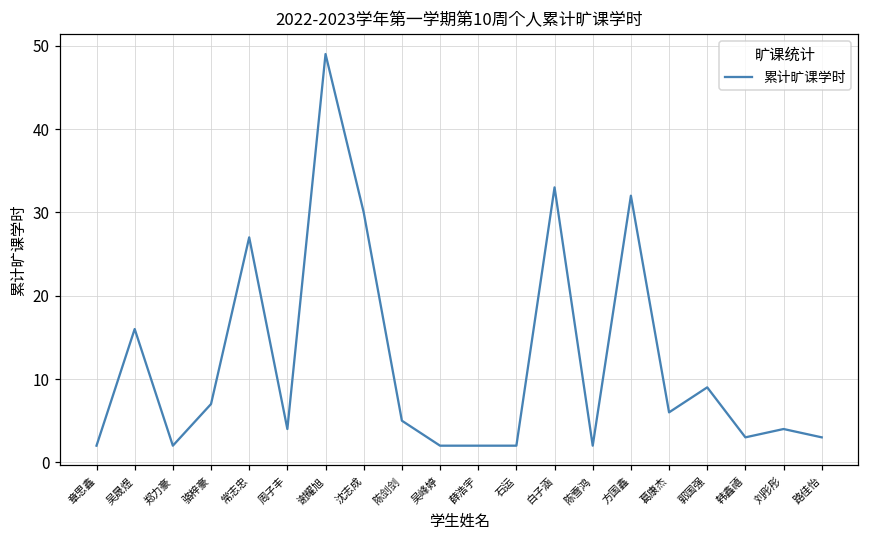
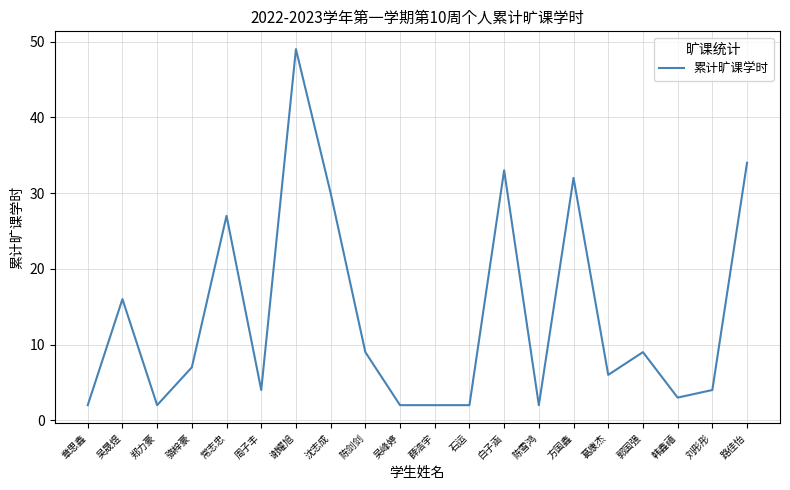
  {
    "章思鑫": 2,
    "吴晟煜": 16,
    "郑力豪": 2,
    "骆梓豪": 7,
    "常志忠": 27,
    "周子丰": 4,
    "谢耀旭": 49,
    "沈志成": 30,
-   "陈剑剑": 5,
+   "陈剑剑": 9,
    "吴峰婷": 2,
    "薛浩宇": 2,
    "石运": 2,
    "白子涵": 33,
    "陈雪鸿": 2,
    "方国鑫": 32,
    "葛康杰": 6,
    "郭国强": 9,
    "韩鑫禧": 3,
    "刘彤彤": 4,
-   "路佳怡": 3
+   "路佳怡": 34
  }
